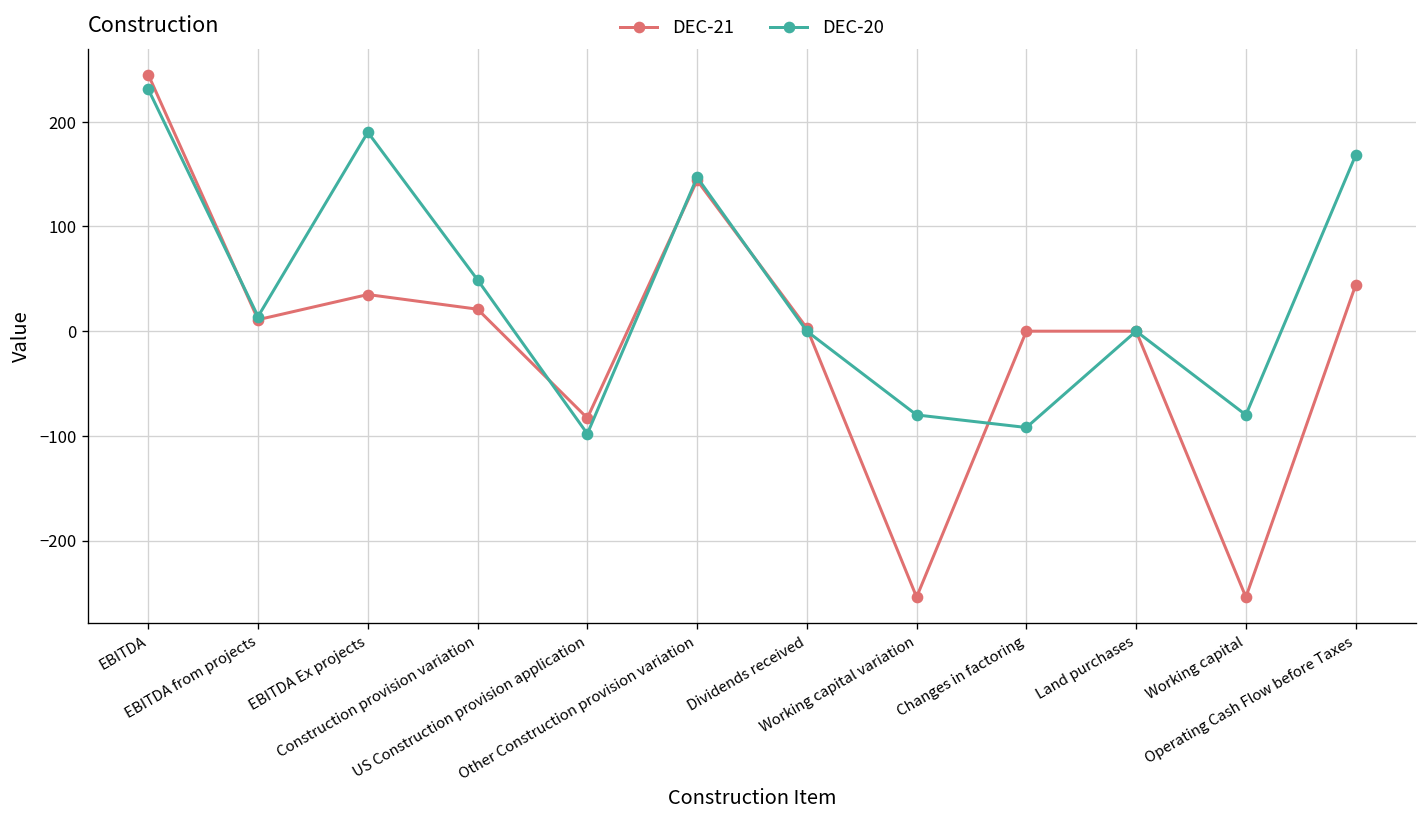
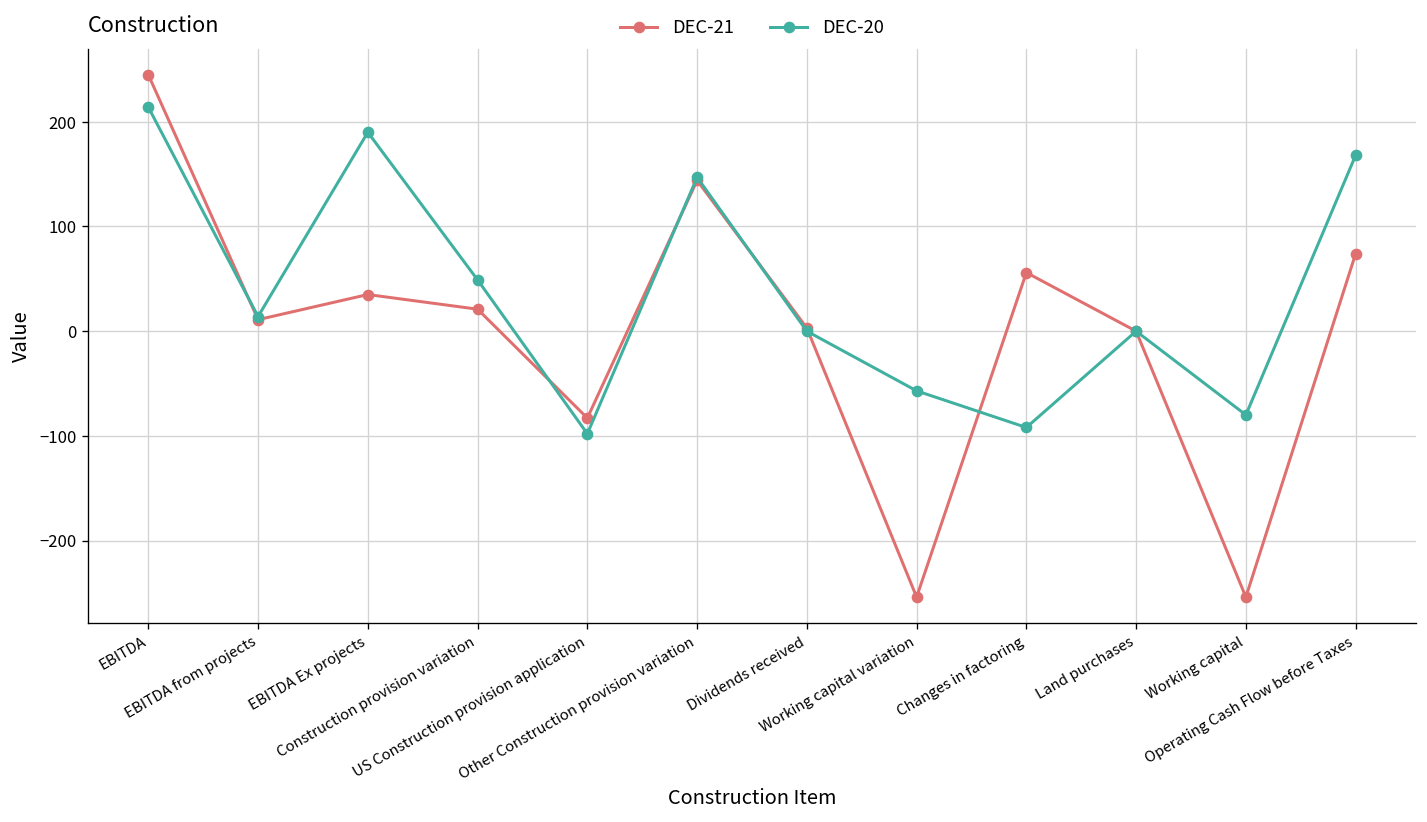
  {
    "DEC-21": {
      "EBITDA": 250,
      "EBITDA from projects": 10,
      "EBITDA Ex projects": 40,
      "Construction provision variation": 20,
      "US Construction provision application": -80,
      "Other Construction provision variation": 140,
      "Dividends received": 0,
      "Working capital variation": -250,
-     "Changes in factoring": 0,
+     "Changes in factoring": 60,
      "Working capital": -250,
-     "Operating Cash Flow before Taxes": 40
+     "Operating Cash Flow before Taxes": 70
    },
    "DEC-20": {
-     "EBITDA": 230,
+     "EBITDA": 210,
      "EBITDA from projects": 10,
      "EBITDA Ex projects": 190,
      "Construction provision variation": 50,
      "US Construction provision application": -100,
      "Other Construction provision variation": 150,
      "Dividends received": 0,
-     "Working capital variation": -80,
+     "Working capital variation": -60,
      "Changes in factoring": -90,
      "Working capital": -80,
      "Operating Cash Flow before Taxes": 170
    }
  }
